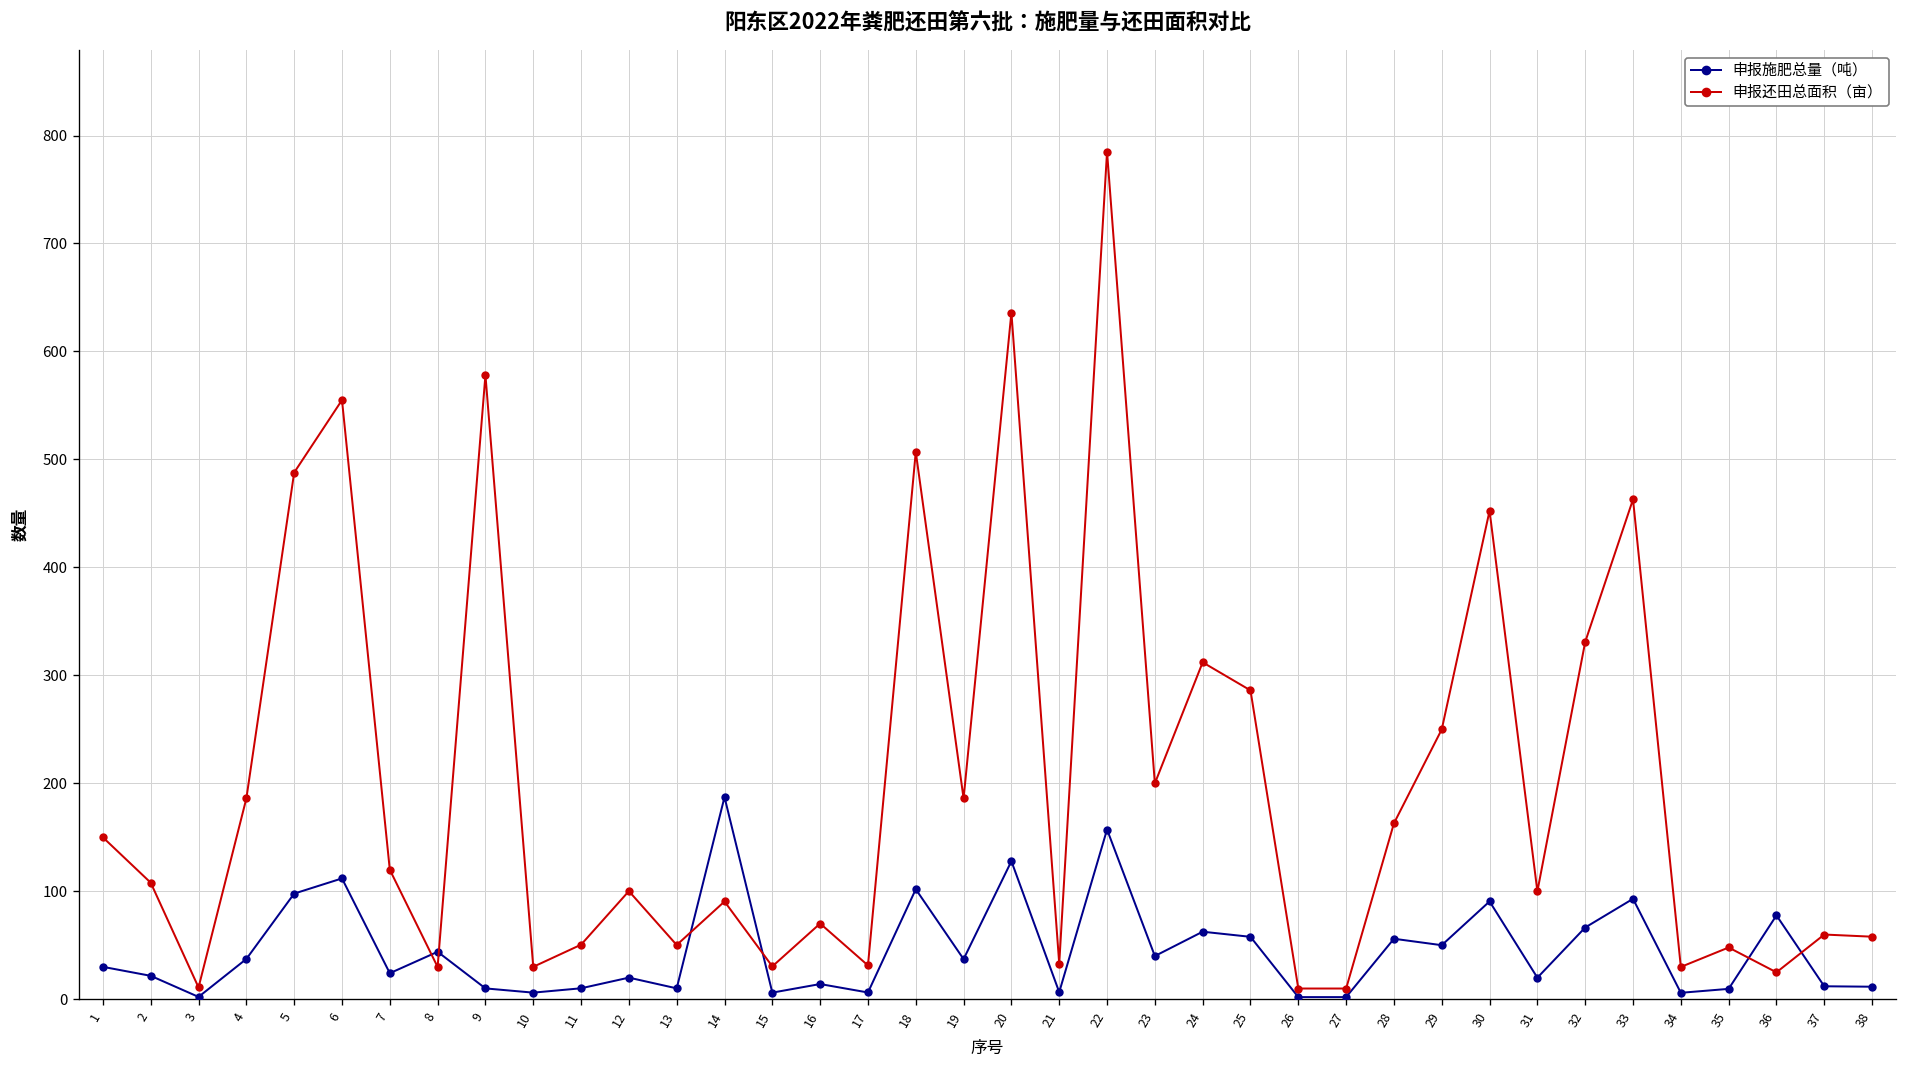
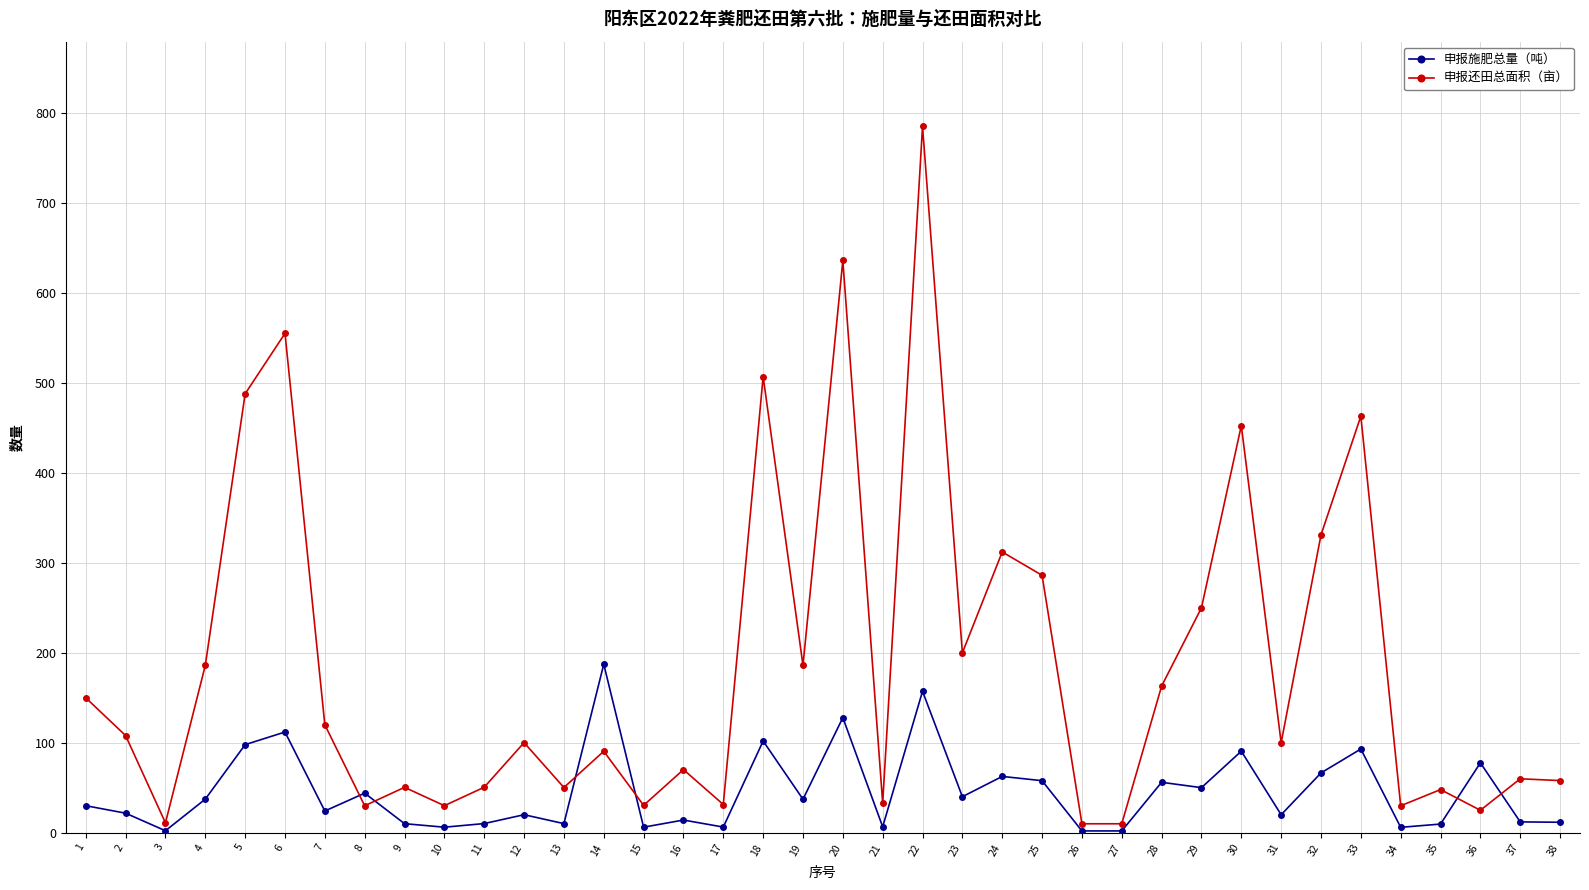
  {
    "申报施肥总量（吨）": {
      "1": 30,
      "2": 20,
      "3": 0,
      "4": 40,
      "5": 100,
      "6": 110,
      "7": 20,
      "8": 40,
      "9": 10,
      "10": 10,
      "11": 10,
      "12": 20,
      "13": 10,
      "14": 190,
      "15": 10,
      "16": 10,
      "17": 10,
      "18": 100,
      "19": 40,
      "20": 130,
      "21": 10,
      "22": 160,
      "23": 40,
      "24": 60,
      "25": 60,
      "26": 0,
      "27": 0,
      "28": 60,
      "29": 50,
      "30": 90,
      "31": 20,
      "32": 70,
      "33": 90,
      "34": 10,
      "35": 10,
      "36": 80,
      "37": 10,
      "38": 10
    },
    "申报还田总面积（亩）": {
      "1": 150,
      "2": 110,
      "3": 10,
      "4": 190,
      "5": 490,
      "6": 560,
      "7": 120,
      "8": 30,
-     "9": 580,
+     "9": 50,
      "10": 30,
      "11": 50,
      "12": 100,
      "13": 50,
      "14": 90,
      "15": 30,
      "16": 70,
      "17": 30,
      "18": 510,
      "19": 190,
      "20": 640,
      "21": 30,
      "22": 790,
      "23": 200,
      "24": 310,
      "25": 290,
      "26": 10,
      "27": 10,
      "28": 160,
      "29": 250,
      "30": 450,
      "31": 100,
      "32": 330,
      "33": 460,
      "34": 30,
      "35": 50,
      "36": 30,
      "37": 60,
      "38": 60
    }
  }
